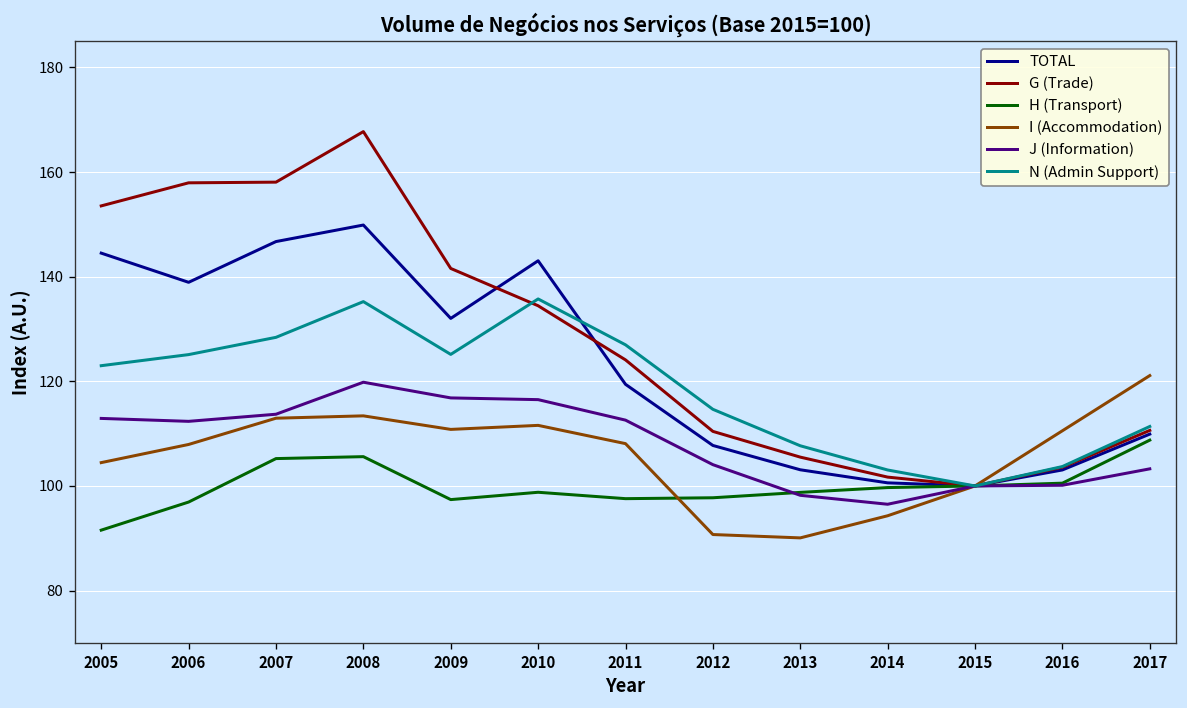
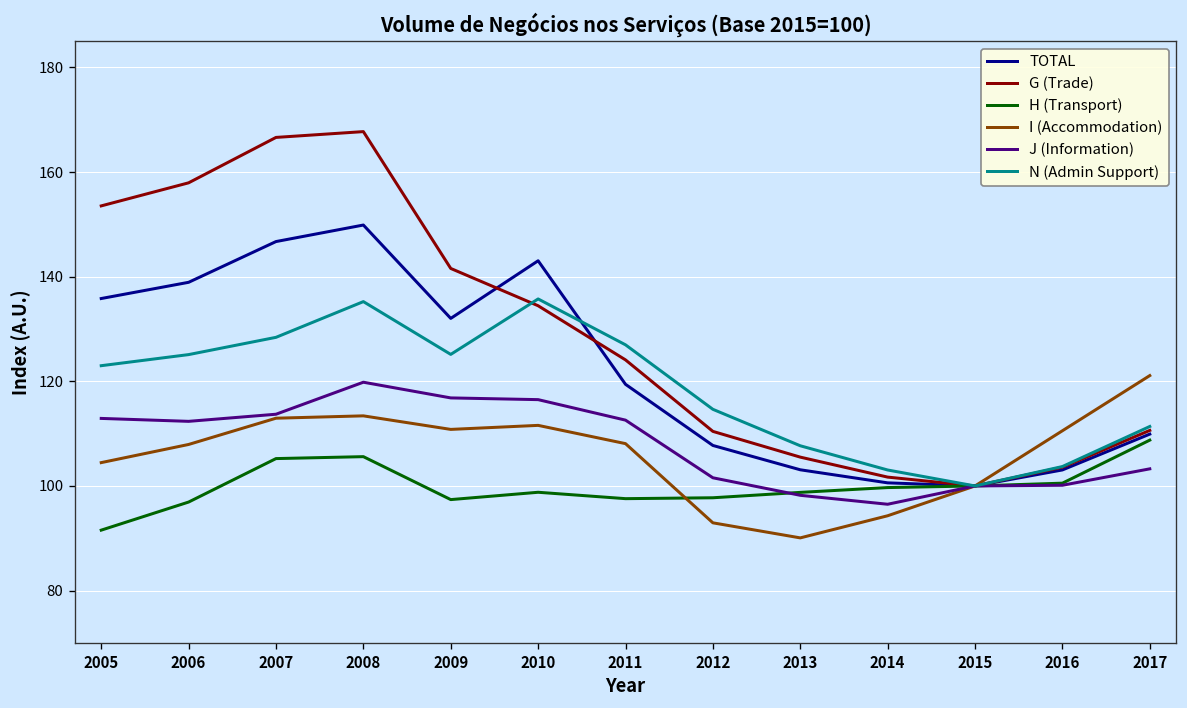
  {
    "TOTAL": {
-     "2005": 145,
+     "2005": 136,
      "2006": 139,
      "2007": 147,
      "2008": 150,
      "2009": 132,
      "2010": 143,
      "2011": 119,
      "2012": 108,
      "2013": 103,
      "2014": 101,
      "2017": 110
    },
    "G (Trade)": {
      "2005": 154,
      "2006": 158,
-     "2007": 158,
+     "2007": 167,
      "2008": 168,
      "2009": 142,
      "2010": 134,
      "2011": 124,
      "2012": 110,
      "2013": 106,
      "2014": 102,
      "2017": 111
    },
    "H (Transport)": {
      "2005": 92,
      "2006": 97,
      "2007": 105,
      "2008": 106,
      "2009": 97,
      "2010": 99,
      "2011": 98,
      "2012": 98,
      "2014": 100,
      "2017": 109
    },
    "I (Accommodation)": {
      "2005": 104,
      "2006": 108,
      "2007": 113,
      "2008": 113,
      "2009": 111,
      "2010": 112,
      "2011": 108,
-     "2012": 91,
+     "2012": 93,
      "2013": 90,
      "2014": 94,
      "2016": 111,
      "2017": 121
    },
    "J (Information)": {
      "2005": 113,
      "2006": 112,
      "2007": 114,
      "2008": 120,
      "2009": 117,
      "2010": 117,
      "2011": 113,
-     "2012": 104,
+     "2012": 102,
      "2014": 97,
      "2017": 103
    },
    "N (Admin Support)": {
      "2005": 123,
      "2006": 125,
      "2007": 128,
      "2008": 135,
      "2009": 125,
      "2010": 136,
      "2011": 127,
      "2012": 115,
      "2013": 108,
      "2014": 103,
      "2017": 111
    }
  }
